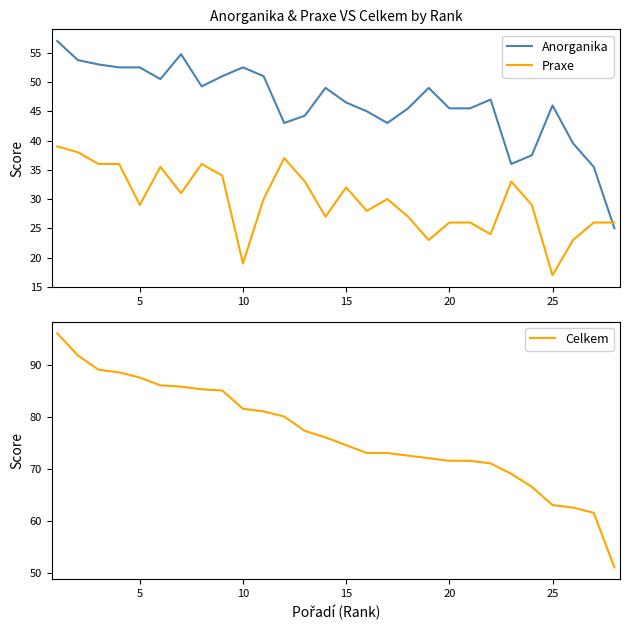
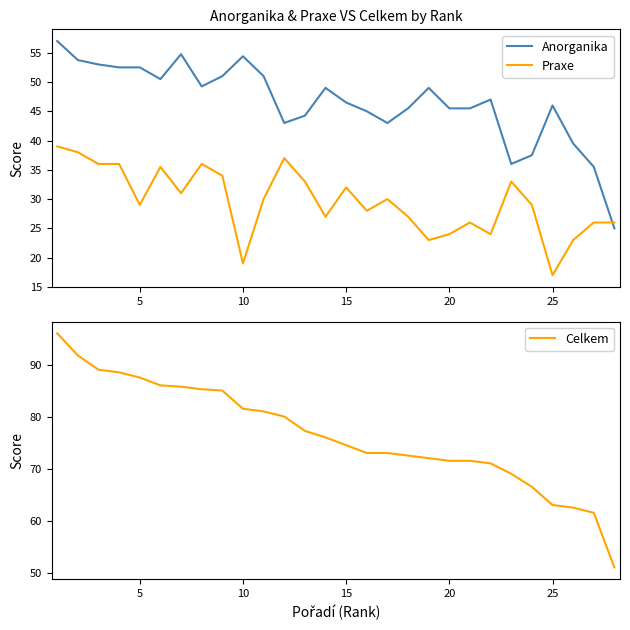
  {
    "Anorganika & Praxe VS Celkem by Rank": {
      "Anorganika": {
        "5": 53,
-       "10": 53,
+       "10": 54,
        "15": 47,
        "20": 46,
        "25": 46
      },
      "Praxe": {
        "5": 29,
        "10": 19,
        "15": 32,
-       "20": 26,
+       "20": 24,
        "25": 17
      }
    }
  }
